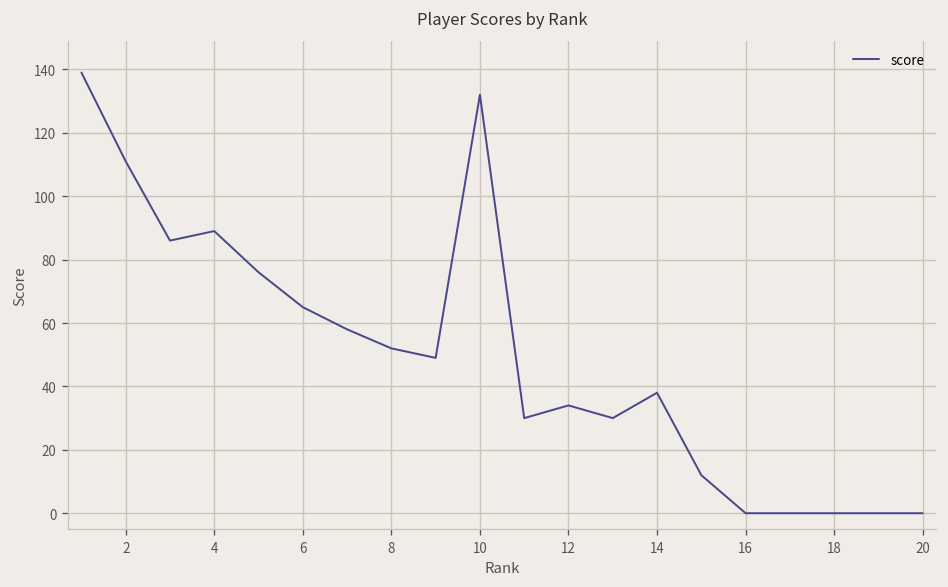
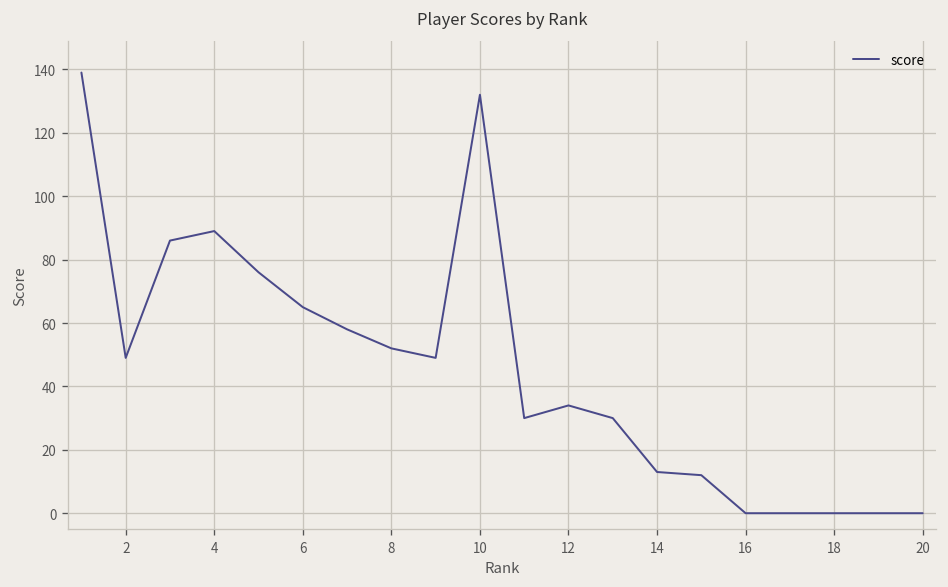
  {
-   "2": 111,
+   "2": 49,
    "4": 89,
    "6": 65,
    "8": 52,
    "10": 132,
    "12": 34,
-   "14": 38,
+   "14": 13,
    "16": 0,
    "18": 0,
    "20": 0
  }
